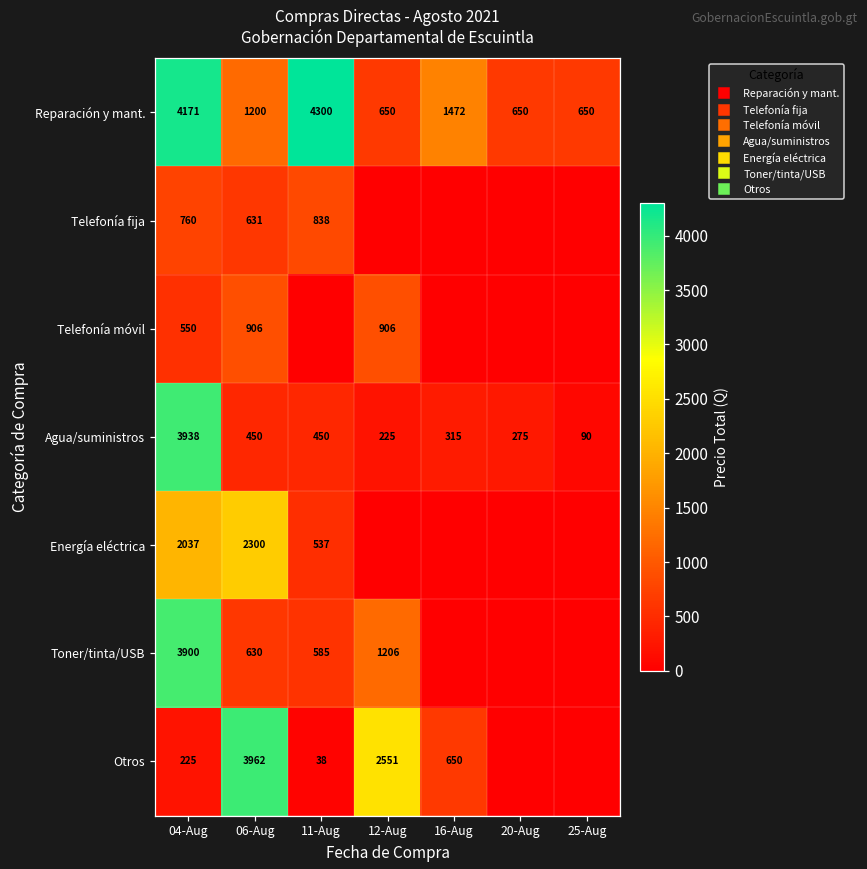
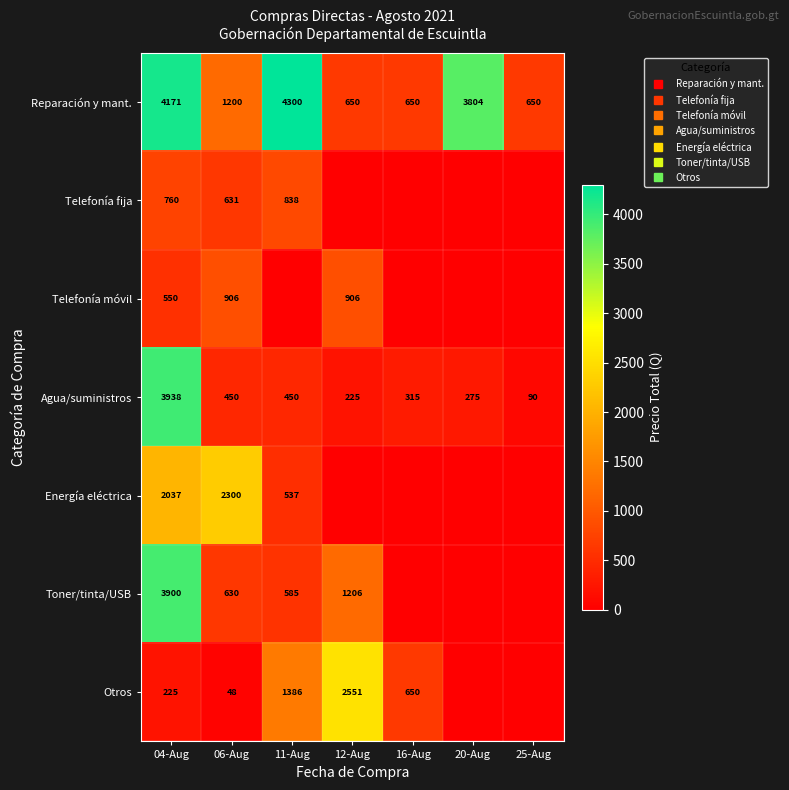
  {
    "Reparación y mant.": {
      "04-Aug": 4171,
      "06-Aug": 1200,
      "11-Aug": 4300,
      "12-Aug": 650,
-     "16-Aug": 1472,
-     "20-Aug": 650,
+     "16-Aug": 650,
+     "20-Aug": 3804,
      "25-Aug": 650
    },
    "Telefonía fija": {
      "04-Aug": 760,
      "06-Aug": 631,
      "11-Aug": 838
    },
    "Telefonía móvil": {
      "04-Aug": 550,
      "06-Aug": 906,
      "12-Aug": 906
    },
    "Agua/suministros": {
      "04-Aug": 3938,
      "06-Aug": 450,
      "11-Aug": 450,
      "12-Aug": 225,
      "16-Aug": 315,
      "20-Aug": 275,
      "25-Aug": 90
    },
    "Energía eléctrica": {
      "04-Aug": 2037,
      "06-Aug": 2300,
      "11-Aug": 537
    },
    "Toner/tinta/USB": {
      "04-Aug": 3900,
      "06-Aug": 630,
      "11-Aug": 585,
      "12-Aug": 1206
    },
    "Otros": {
      "04-Aug": 225,
-     "06-Aug": 3962,
-     "11-Aug": 38,
+     "06-Aug": 48,
+     "11-Aug": 1386,
      "12-Aug": 2551,
      "16-Aug": 650
    }
  }
